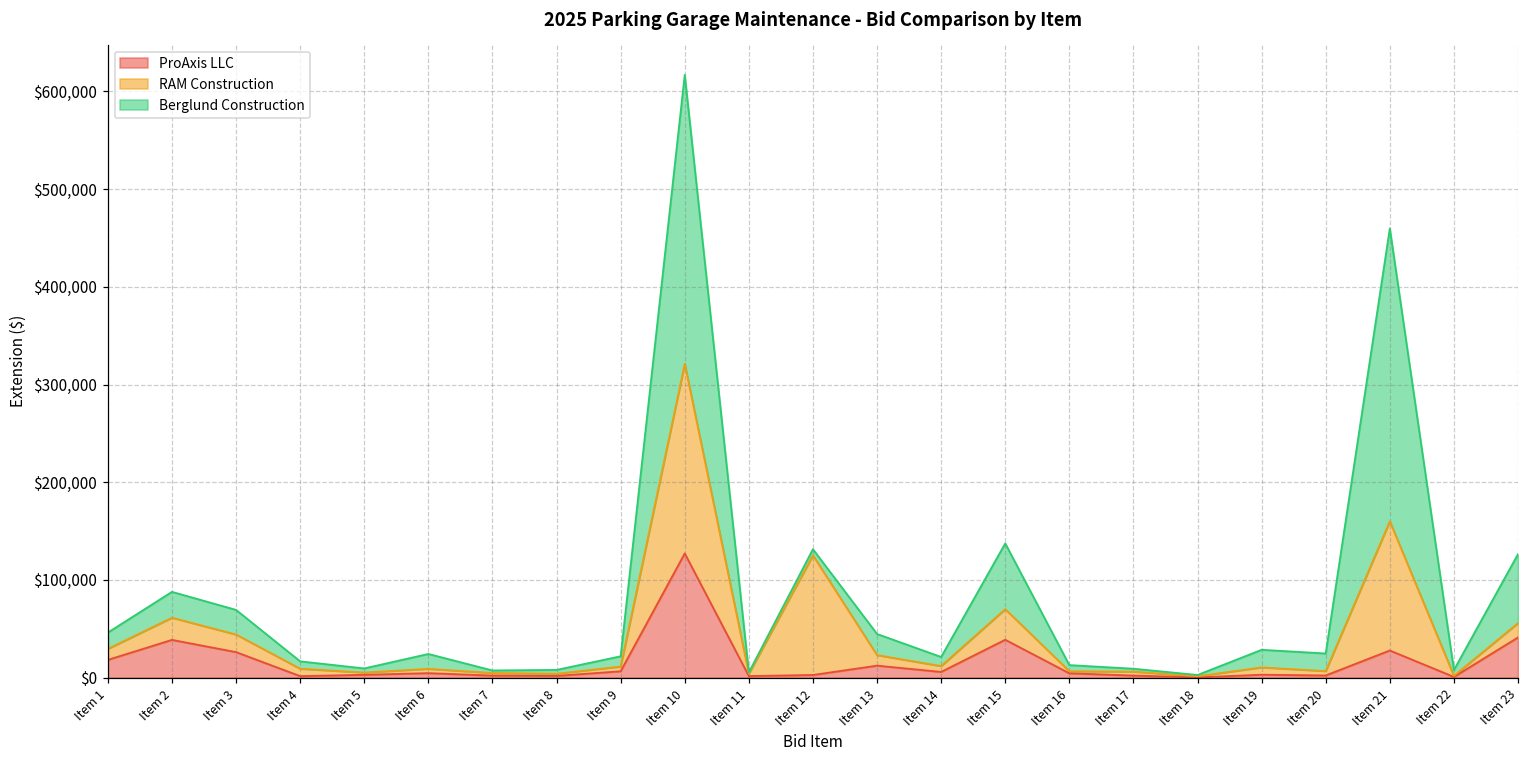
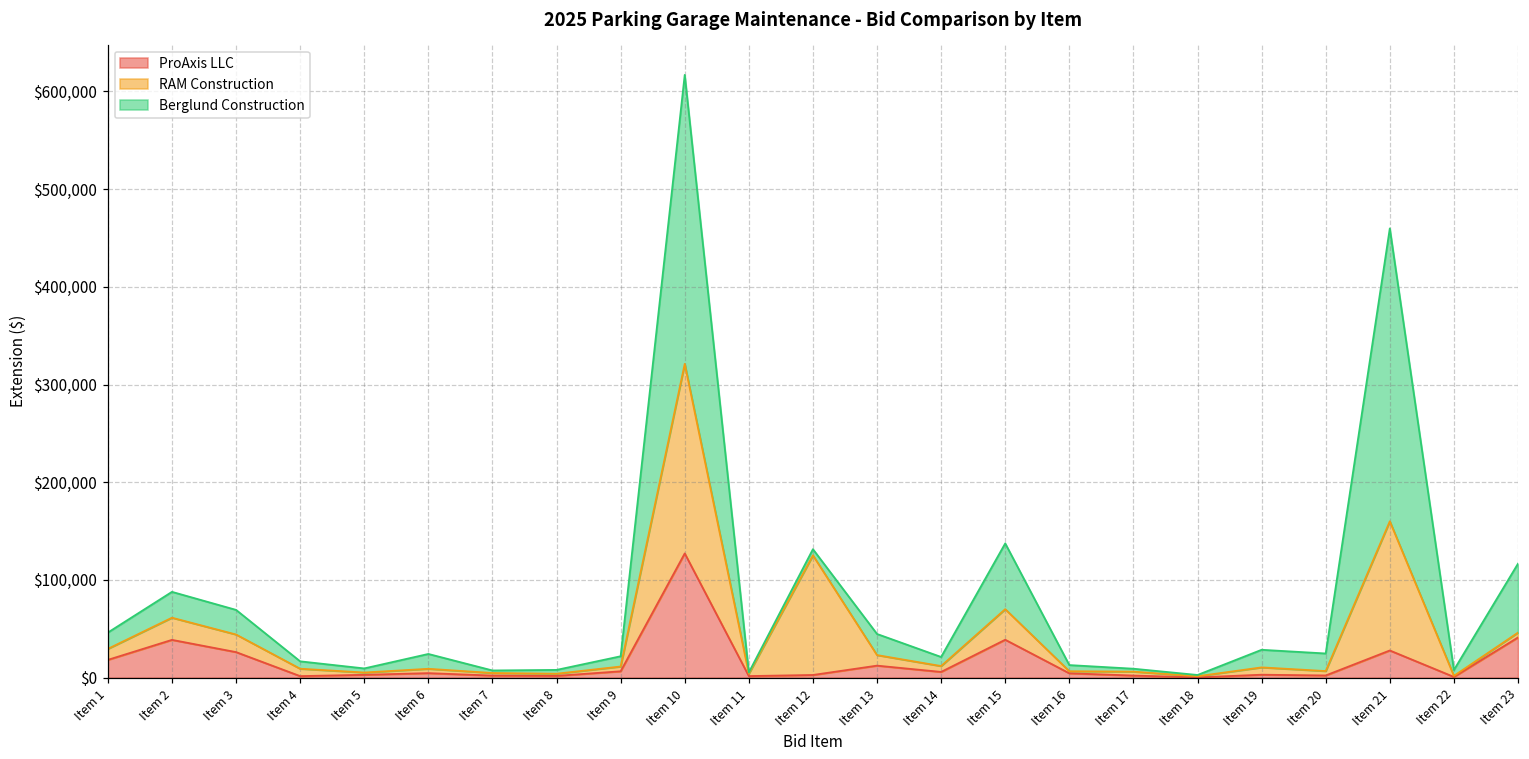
  {
    "ProAxis LLC": {
      "Item 1": "$20,000",
      "Item 2": "$40,000",
      "Item 3": "$30,000",
      "Item 4": "$0",
      "Item 6": "$0",
      "Item 9": "$10,000",
      "Item 10": "$130,000",
      "Item 12": "$0",
      "Item 13": "$10,000",
      "Item 14": "$10,000",
      "Item 15": "$40,000",
      "Item 17": "$0",
      "Item 19": "$0",
      "Item 20": "$0",
      "Item 21": "$30,000",
      "Item 23": "$40,000"
    },
    "RAM Construction": {
      "Item 1": "$10,000",
      "Item 2": "$20,000",
      "Item 3": "$20,000",
      "Item 4": "$10,000",
      "Item 6": "$0",
      "Item 9": "$0",
      "Item 10": "$190,000",
      "Item 12": "$120,000",
      "Item 13": "$10,000",
      "Item 14": "$10,000",
      "Item 15": "$30,000",
      "Item 17": "$0",
      "Item 19": "$10,000",
      "Item 20": "$0",
      "Item 21": "$130,000",
-     "Item 23": "$10,000"
+     "Item 23": "$0"
    },
    "Berglund Construction": {
      "Item 1": "$20,000",
      "Item 2": "$30,000",
      "Item 3": "$30,000",
      "Item 4": "$10,000",
      "Item 5": "$0",
      "Item 6": "$20,000",
      "Item 8": "$0",
      "Item 9": "$10,000",
      "Item 10": "$300,000",
      "Item 12": "$10,000",
      "Item 13": "$20,000",
      "Item 14": "$10,000",
      "Item 15": "$70,000",
      "Item 16": "$10,000",
      "Item 17": "$0",
      "Item 19": "$20,000",
      "Item 20": "$20,000",
      "Item 21": "$300,000",
      "Item 22": "$10,000",
      "Item 23": "$70,000"
    }
  }
